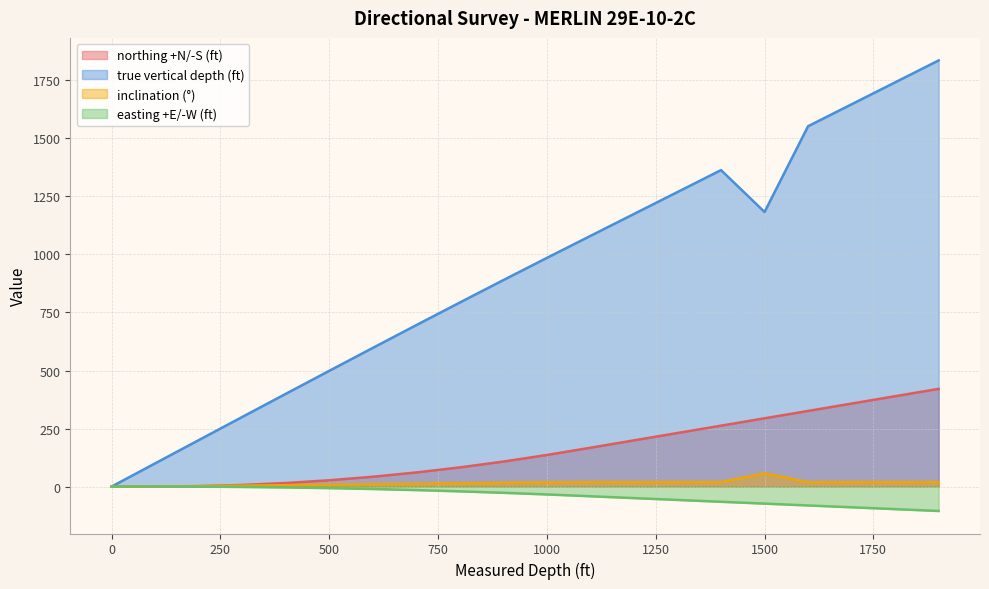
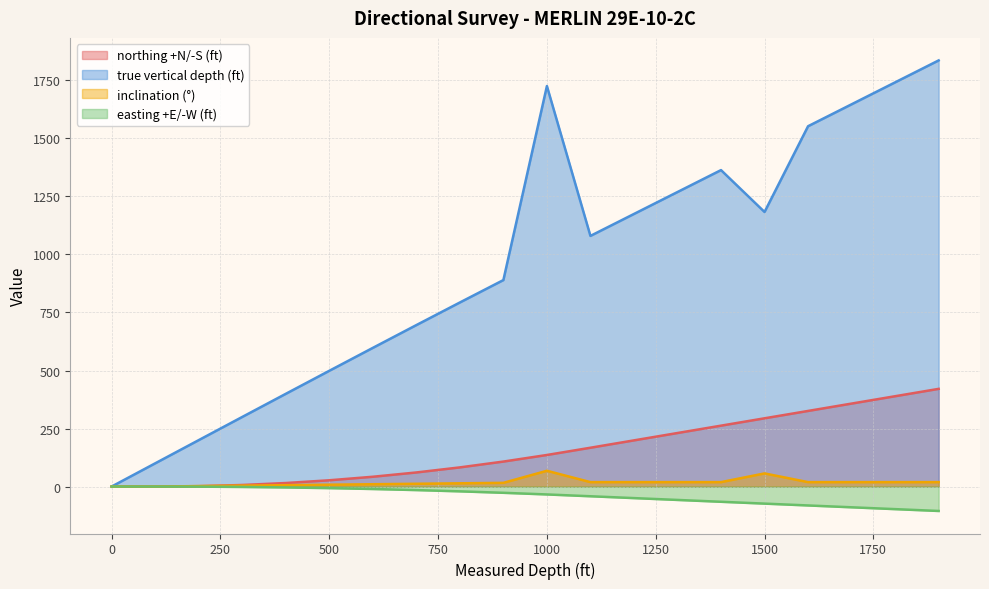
  {
    "northing +N/-S (ft)": {
      "500": 30,
      "1000": 140,
      "1500": 290
    },
    "true vertical depth (ft)": {
      "500": 500,
-     "1000": 990,
+     "1000": 1730,
      "1500": 1180
    },
    "inclination (°)": {
-     "1000": 20,
+     "1000": 70,
      "1500": 60
    }
  }
